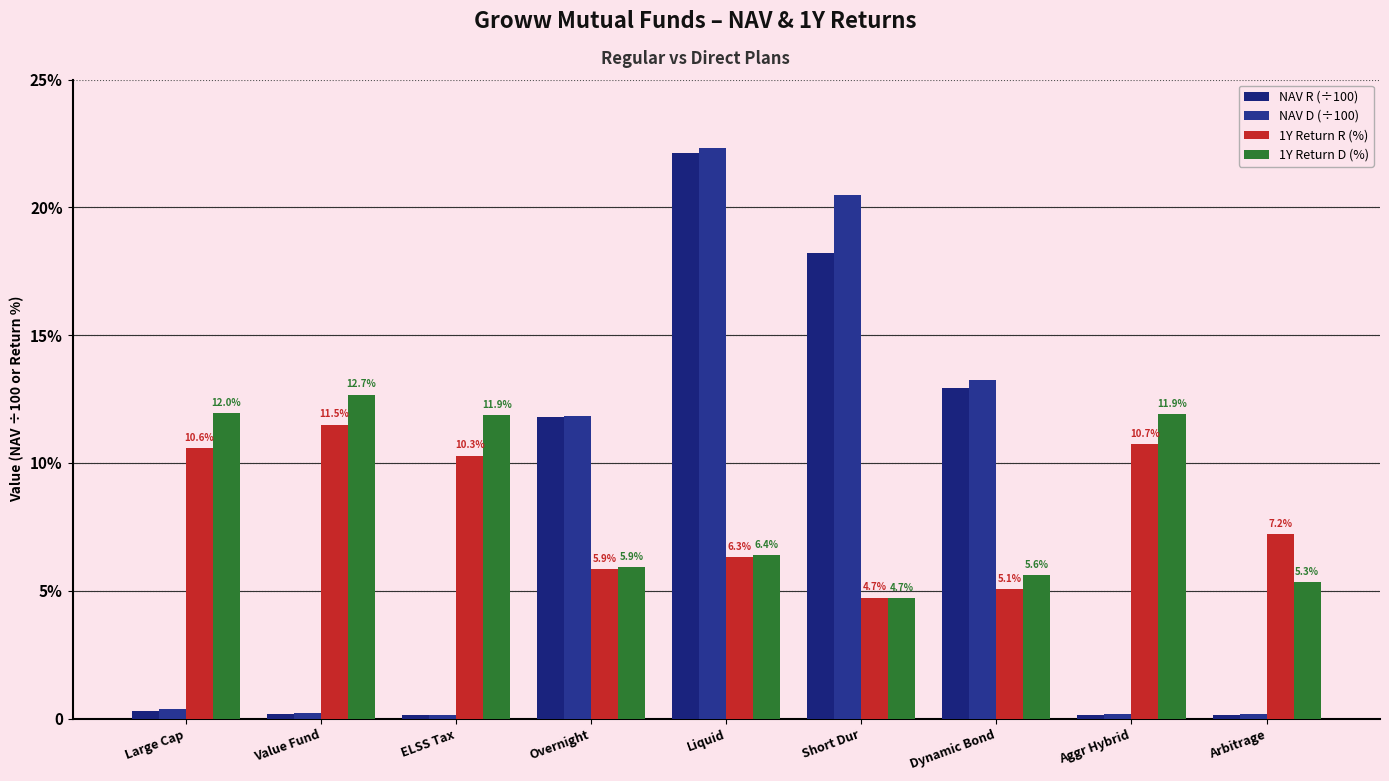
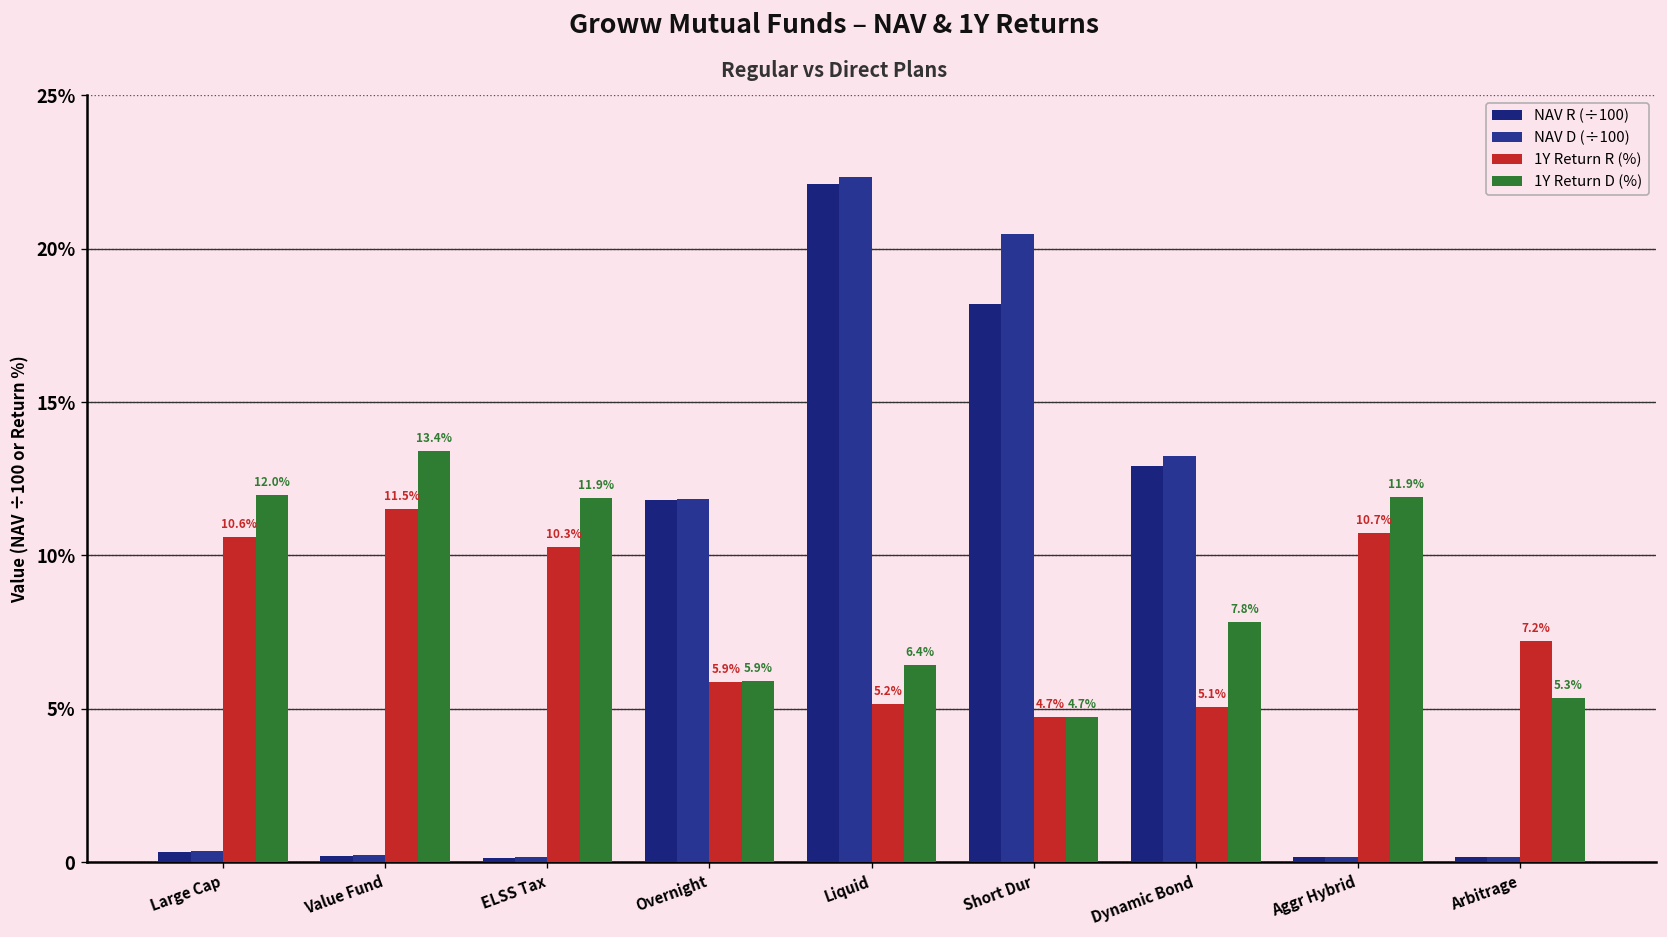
  {
    "1Y Return R (%)": {
      "Large Cap": "10.6%",
      "Value Fund": "11.5%",
      "ELSS Tax": "10.3%",
      "Overnight": "5.9%",
-     "Liquid": "6.3%",
+     "Liquid": "5.2%",
      "Short Dur": "4.7%",
      "Dynamic Bond": "5.1%",
      "Aggr Hybrid": "10.7%",
      "Arbitrage": "7.2%"
    },
    "1Y Return D (%)": {
      "Large Cap": "12.0%",
-     "Value Fund": "12.7%",
+     "Value Fund": "13.4%",
      "ELSS Tax": "11.9%",
      "Overnight": "5.9%",
      "Liquid": "6.4%",
      "Short Dur": "4.7%",
-     "Dynamic Bond": "5.6%",
+     "Dynamic Bond": "7.8%",
      "Aggr Hybrid": "11.9%",
      "Arbitrage": "5.3%"
    }
  }
